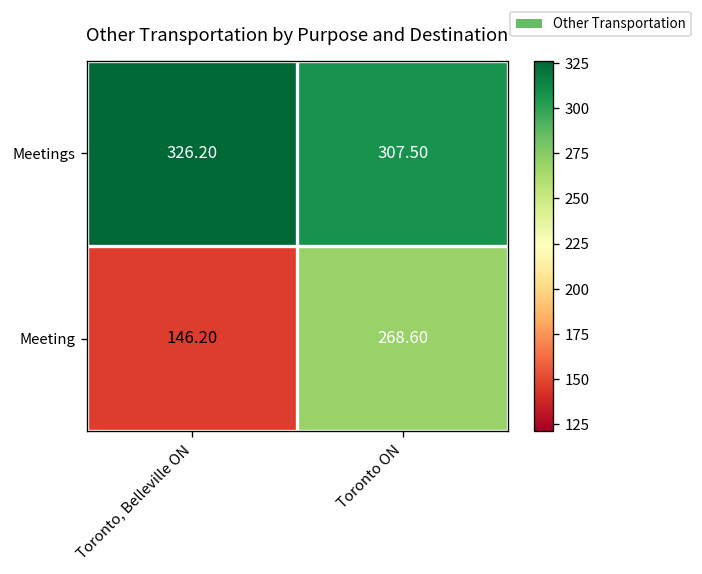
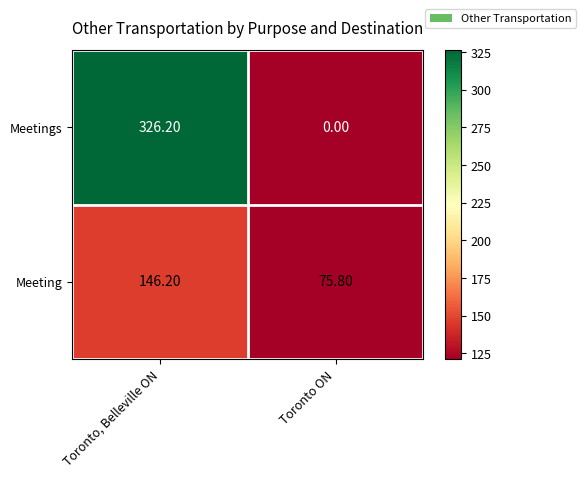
  {
    "Meetings": {
      "Toronto, Belleville ON": 326.20,
-     "Toronto ON": 307.50
+     "Toronto ON": 0.00
    },
    "Meeting": {
      "Toronto, Belleville ON": 146.20,
-     "Toronto ON": 268.60
+     "Toronto ON": 75.80
    }
  }
